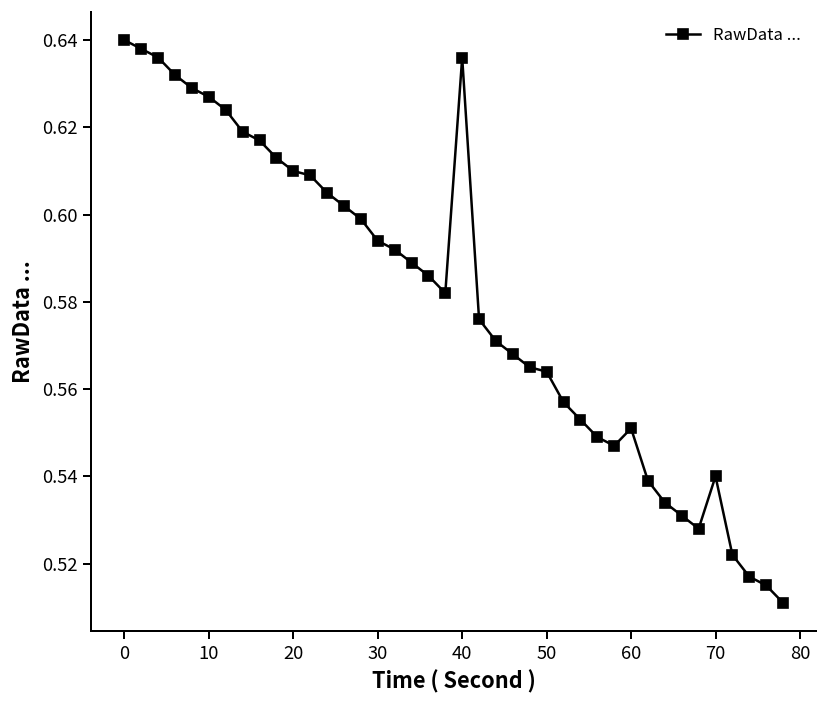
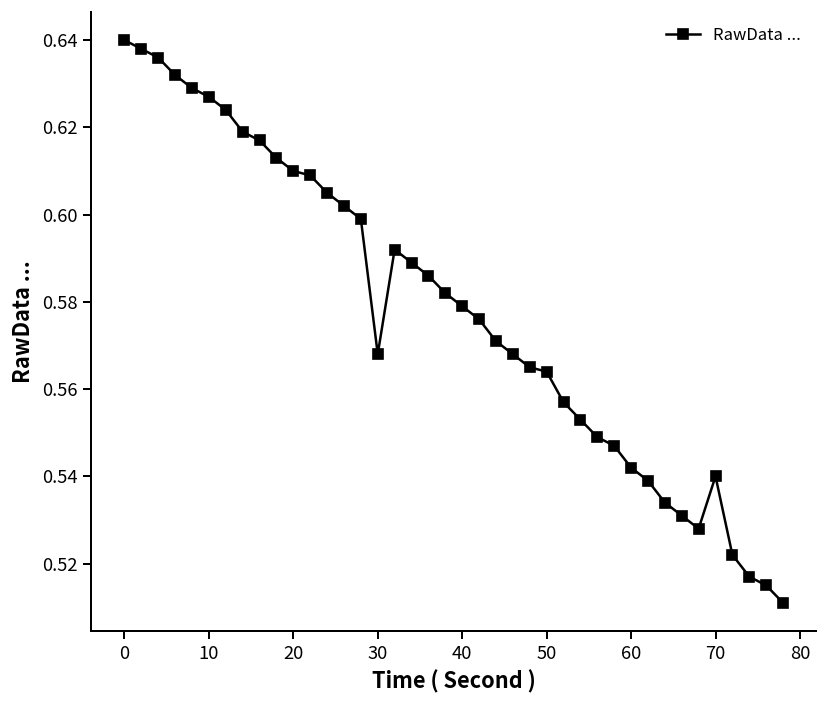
  {
    "0": 0.640,
    "10": 0.627,
    "20": 0.610,
-   "30": 0.594,
-   "40": 0.636,
+   "30": 0.568,
+   "40": 0.579,
    "50": 0.564,
-   "60": 0.551,
+   "60": 0.542,
    "70": 0.540
  }
